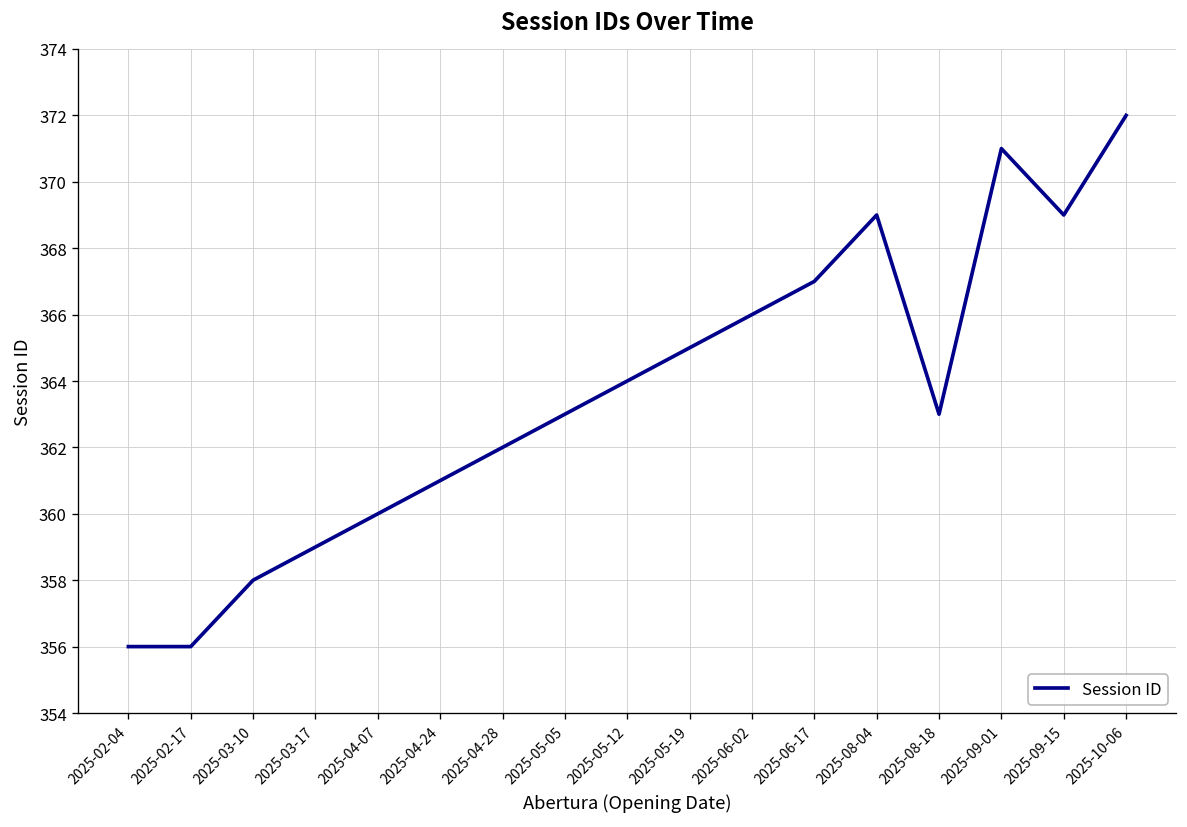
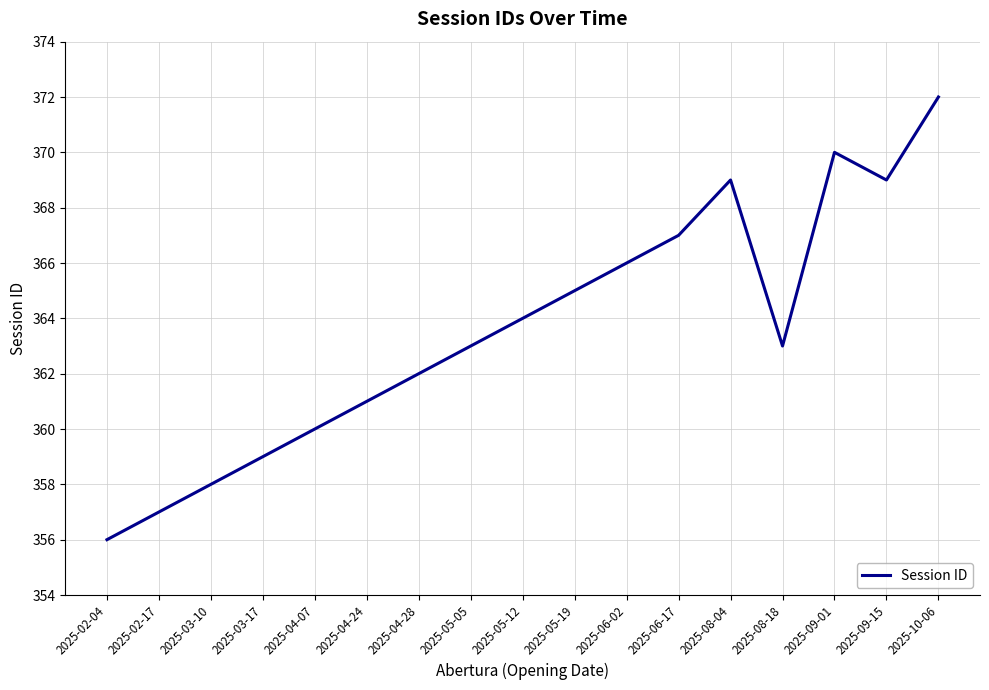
  {
    "2025-02-04": 356,
-   "2025-02-17": 356,
+   "2025-02-17": 357,
    "2025-03-10": 358,
    "2025-03-17": 359,
    "2025-04-07": 360,
    "2025-04-24": 361,
    "2025-04-28": 362,
    "2025-05-05": 363,
    "2025-05-12": 364,
    "2025-05-19": 365,
    "2025-06-02": 366,
    "2025-06-17": 367,
    "2025-08-04": 369,
    "2025-08-18": 363,
-   "2025-09-01": 371,
+   "2025-09-01": 370,
    "2025-09-15": 369,
    "2025-10-06": 372
  }
